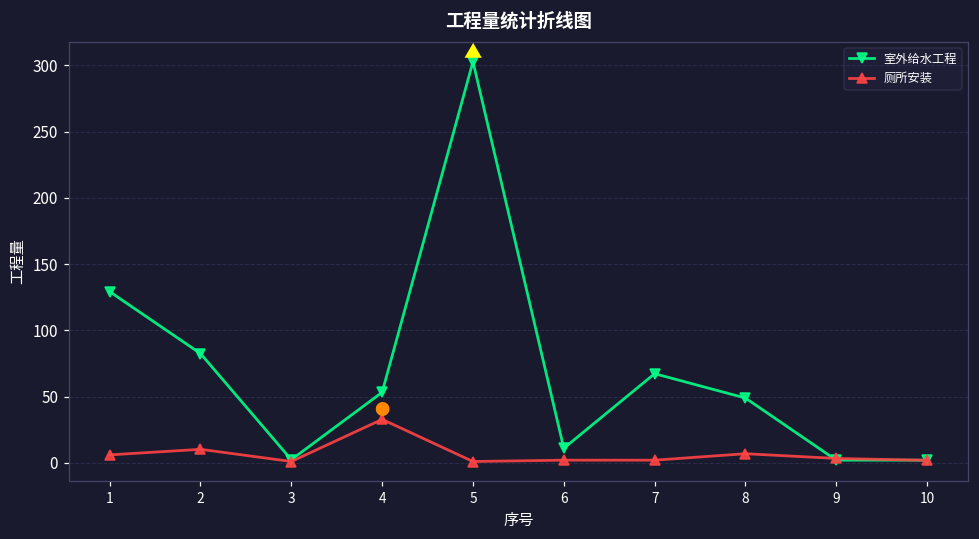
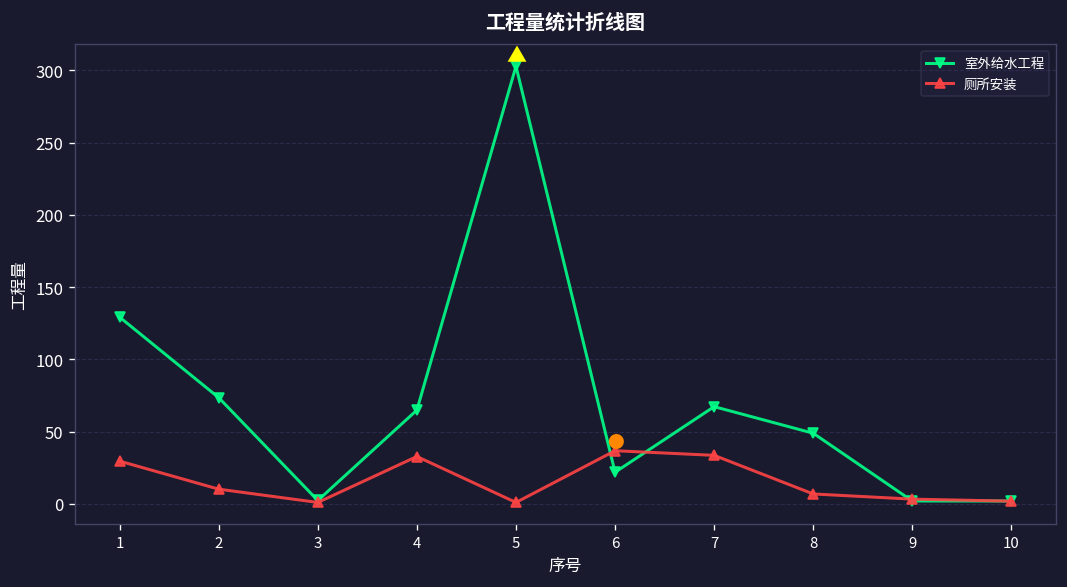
  {
    "室外给水工程": {
      "1": 129,
-     "2": 83,
-     "4": 53,
+     "2": 74,
+     "4": 65,
      "5": 303,
-     "6": 11,
+     "6": 22,
      "7": 67,
      "8": 49
    },
    "厕所安装": {
-     "1": 6,
+     "1": 30,
      "2": 10,
      "4": 33,
      "5": 1,
-     "6": 2,
-     "7": 2,
+     "6": 37,
+     "7": 34,
      "8": 7
    }
  }
